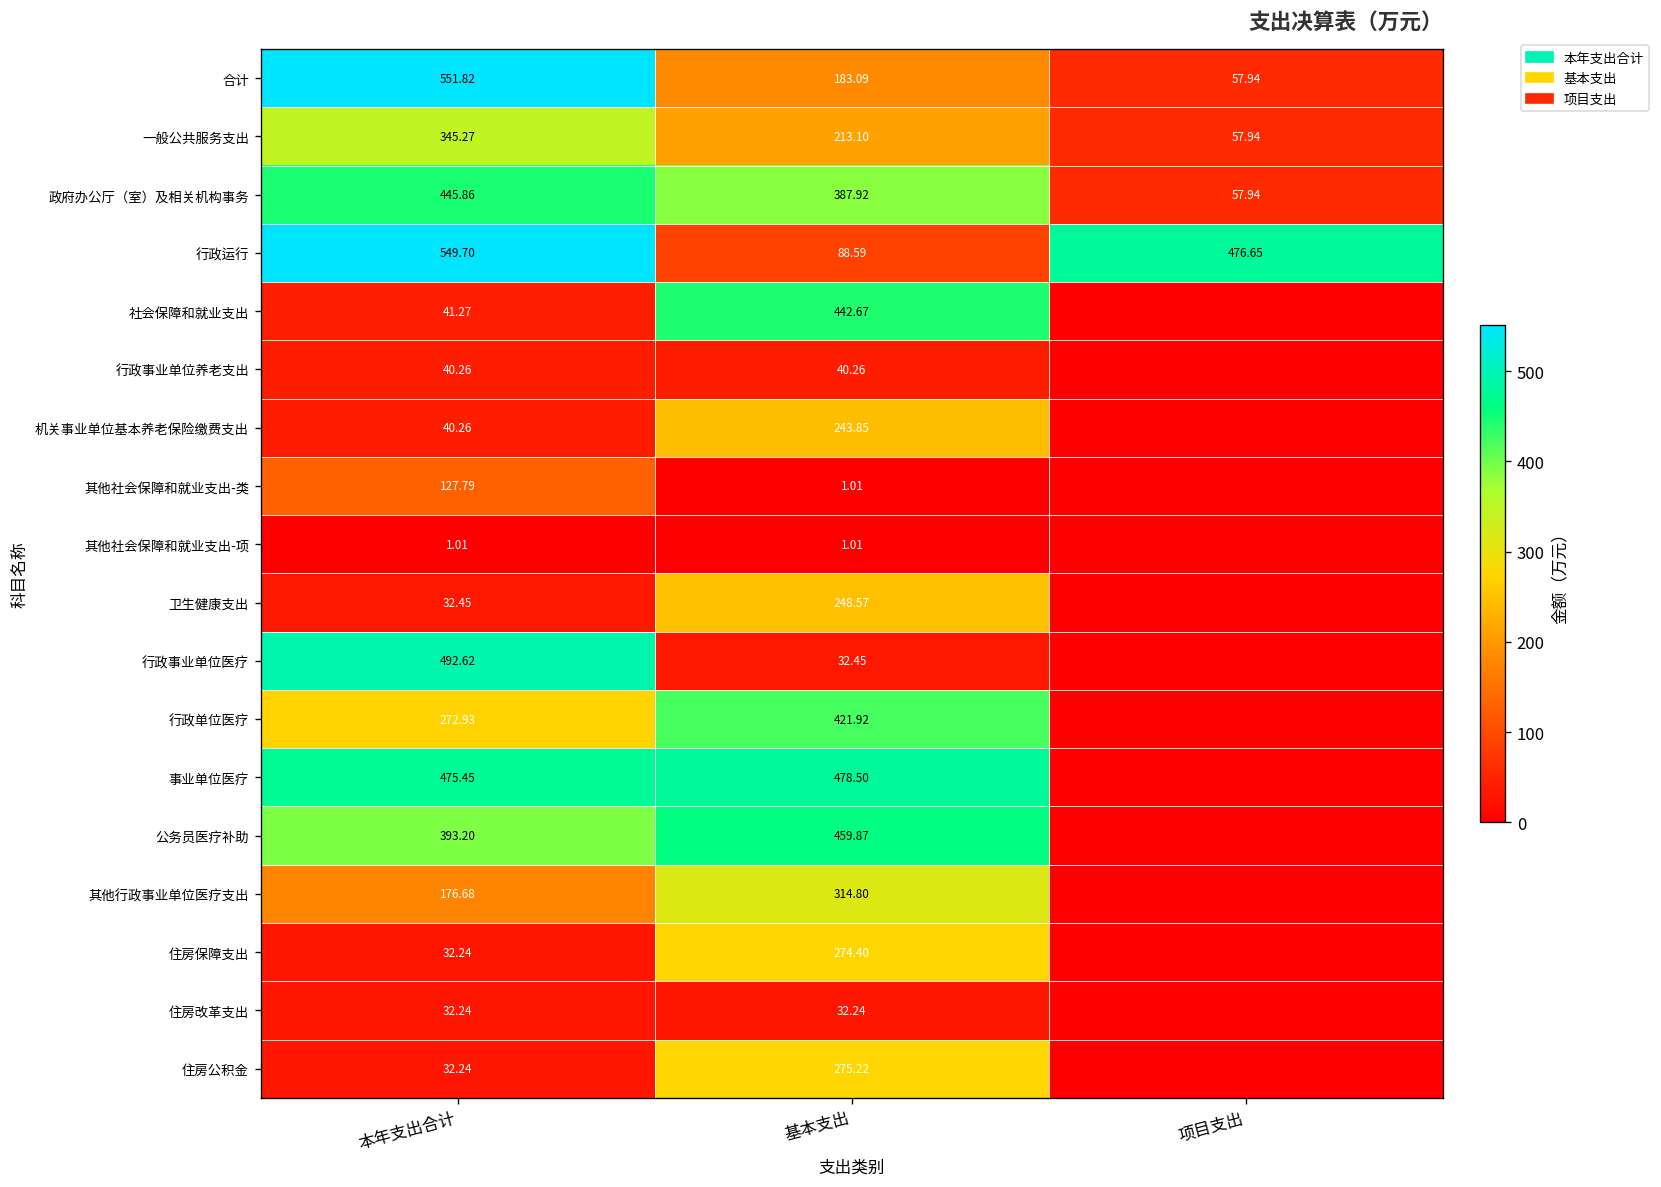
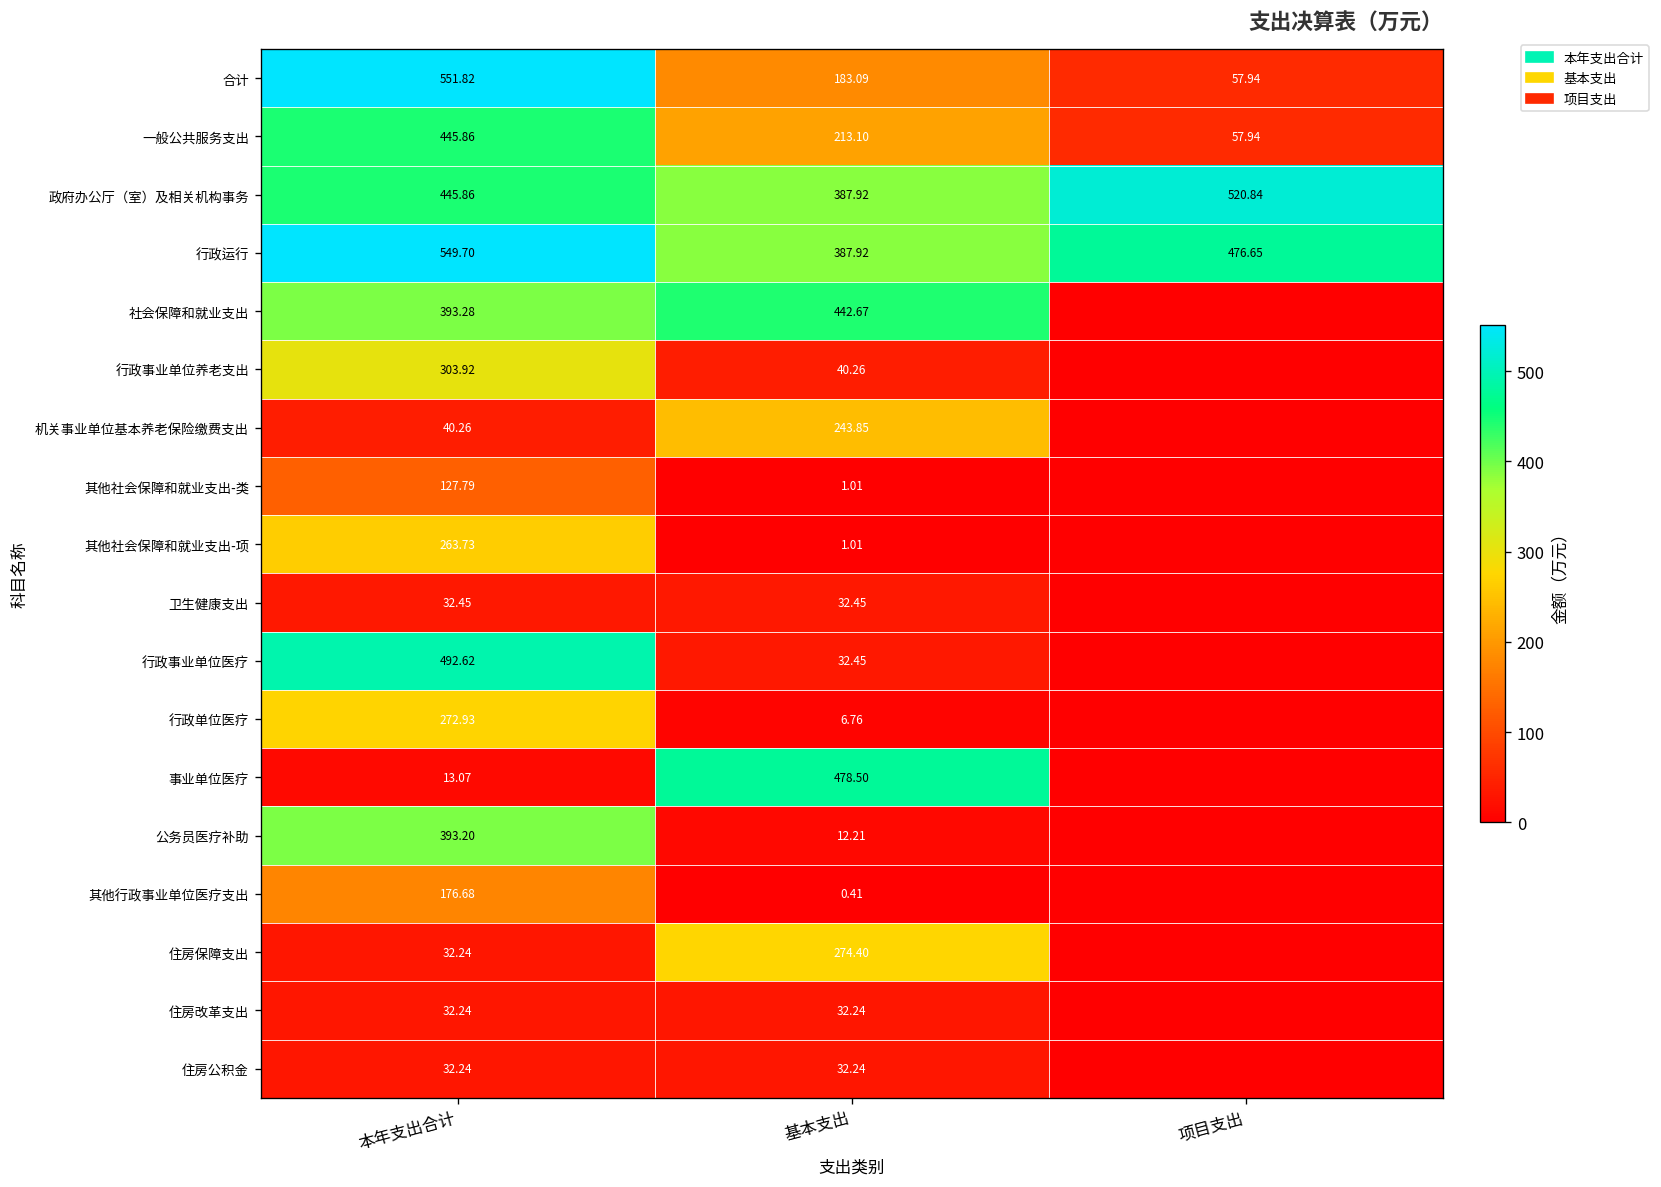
  {
    "合计": {
      "本年支出合计": 551.82,
      "基本支出": 183.09,
      "项目支出": 57.94
    },
    "一般公共服务支出": {
-     "本年支出合计": 345.27,
+     "本年支出合计": 445.86,
      "基本支出": 213.10,
      "项目支出": 57.94
    },
    "政府办公厅（室）及相关机构事务": {
      "本年支出合计": 445.86,
      "基本支出": 387.92,
-     "项目支出": 57.94
+     "项目支出": 520.84
    },
    "行政运行": {
      "本年支出合计": 549.70,
-     "基本支出": 88.59,
+     "基本支出": 387.92,
      "项目支出": 476.65
    },
    "社会保障和就业支出": {
-     "本年支出合计": 41.27,
+     "本年支出合计": 393.28,
      "基本支出": 442.67
    },
    "行政事业单位养老支出": {
-     "本年支出合计": 40.26,
+     "本年支出合计": 303.92,
      "基本支出": 40.26
    },
    "机关事业单位基本养老保险缴费支出": {
      "本年支出合计": 40.26,
      "基本支出": 243.85
    },
    "其他社会保障和就业支出-类": {
      "本年支出合计": 127.79,
      "基本支出": 1.01
    },
    "其他社会保障和就业支出-项": {
-     "本年支出合计": 1.01,
+     "本年支出合计": 263.73,
      "基本支出": 1.01
    },
    "卫生健康支出": {
      "本年支出合计": 32.45,
-     "基本支出": 248.57
+     "基本支出": 32.45
    },
    "行政事业单位医疗": {
      "本年支出合计": 492.62,
      "基本支出": 32.45
    },
    "行政单位医疗": {
      "本年支出合计": 272.93,
-     "基本支出": 421.92
+     "基本支出": 6.76
    },
    "事业单位医疗": {
-     "本年支出合计": 475.45,
+     "本年支出合计": 13.07,
      "基本支出": 478.50
    },
    "公务员医疗补助": {
      "本年支出合计": 393.20,
-     "基本支出": 459.87
+     "基本支出": 12.21
    },
    "其他行政事业单位医疗支出": {
      "本年支出合计": 176.68,
-     "基本支出": 314.80
+     "基本支出": 0.41
    },
    "住房保障支出": {
      "本年支出合计": 32.24,
      "基本支出": 274.40
    },
    "住房改革支出": {
      "本年支出合计": 32.24,
      "基本支出": 32.24
    },
    "住房公积金": {
      "本年支出合计": 32.24,
-     "基本支出": 275.22
+     "基本支出": 32.24
    }
  }
